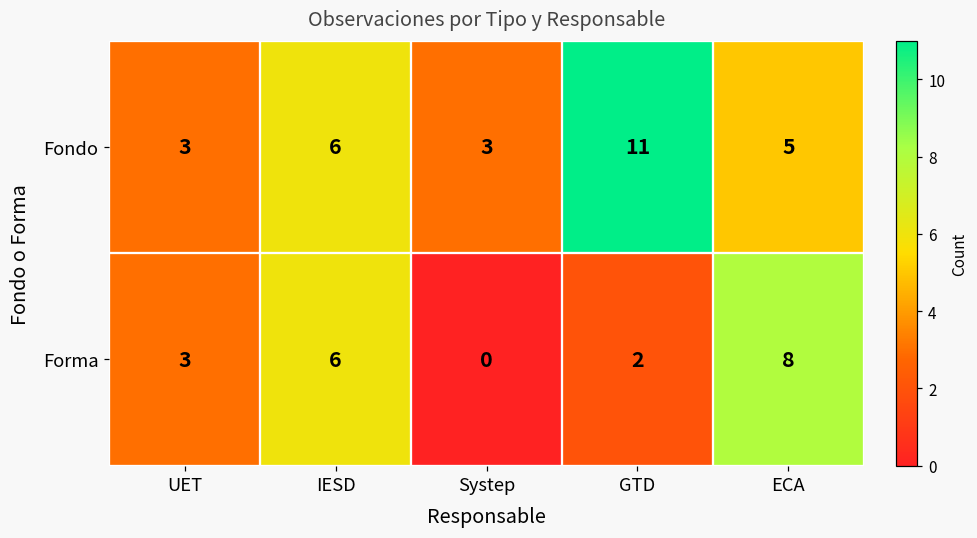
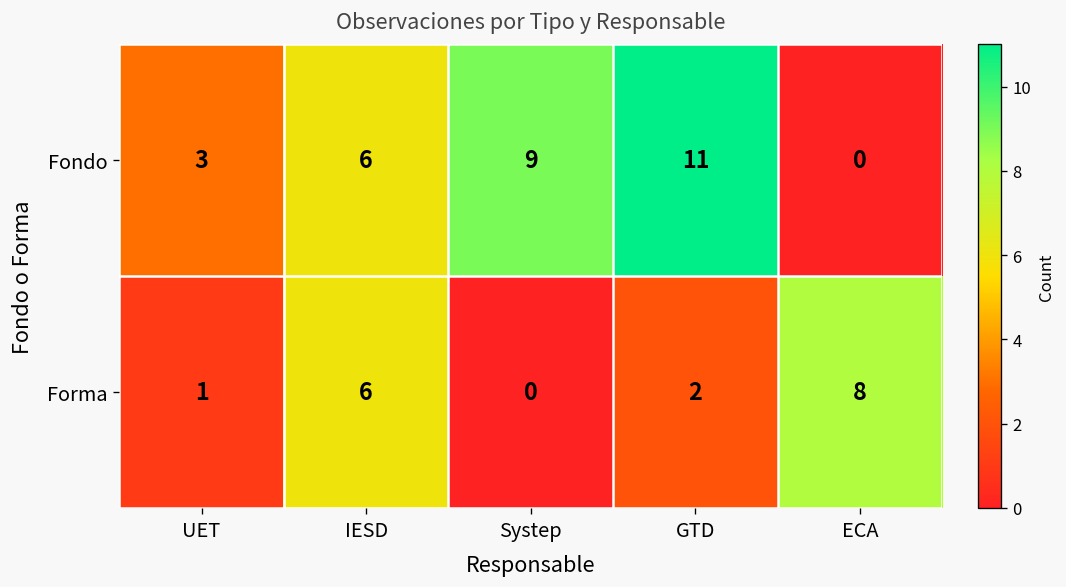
  {
    "Fondo": {
      "UET": 3,
      "IESD": 6,
-     "Systep": 3,
+     "Systep": 9,
      "GTD": 11,
-     "ECA": 5
+     "ECA": 0
    },
    "Forma": {
-     "UET": 3,
+     "UET": 1,
      "IESD": 6,
      "Systep": 0,
      "GTD": 2,
      "ECA": 8
    }
  }
